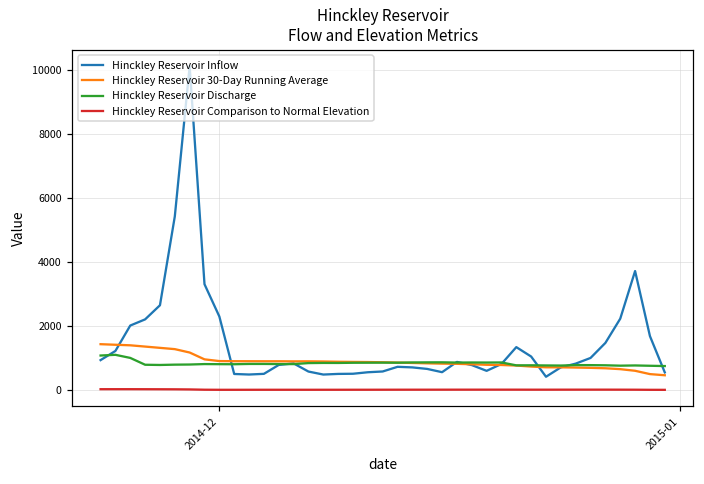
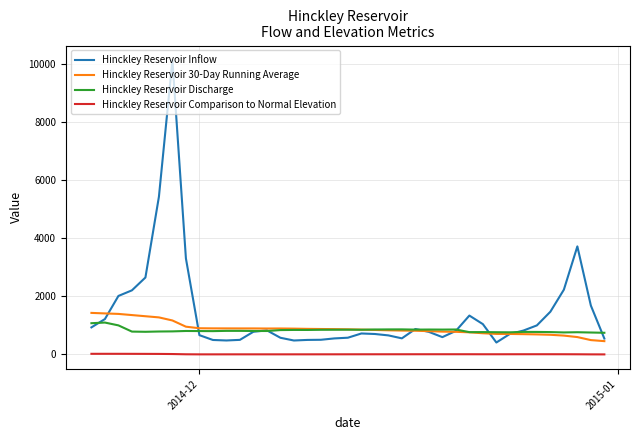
  {
    "Hinckley Reservoir Inflow": {
-     "2014-12": 2300
+     "2014-12": 700
    },
    "Hinckley Reservoir 30-Day Running Average": {
      "2014-12": 900
    },
    "Hinckley Reservoir Discharge": {
      "2014-12": 800
    },
    "Hinckley Reservoir Comparison to Normal Elevation": {
      "2014-12": 0
    }
  }
